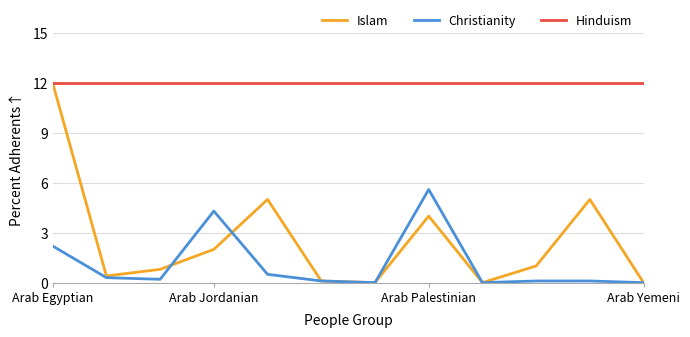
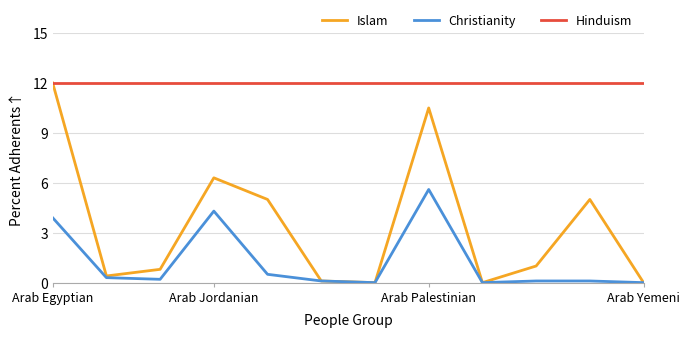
  {
    "Islam": {
-     "Arab Jordanian": 2.0,
-     "Arab Palestinian": 4.0
+     "Arab Jordanian": 6.3,
+     "Arab Palestinian": 10.5
    },
    "Christianity": {
-     "Arab Egyptian": 2.2,
+     "Arab Egyptian": 3.9,
      "Arab Jordanian": 4.3,
      "Arab Palestinian": 5.6
    },
    "Hinduism": {
      "Arab Jordanian": 12.0,
      "Arab Palestinian": 12.0,
      "Arab Yemeni": 12.0
    }
  }
